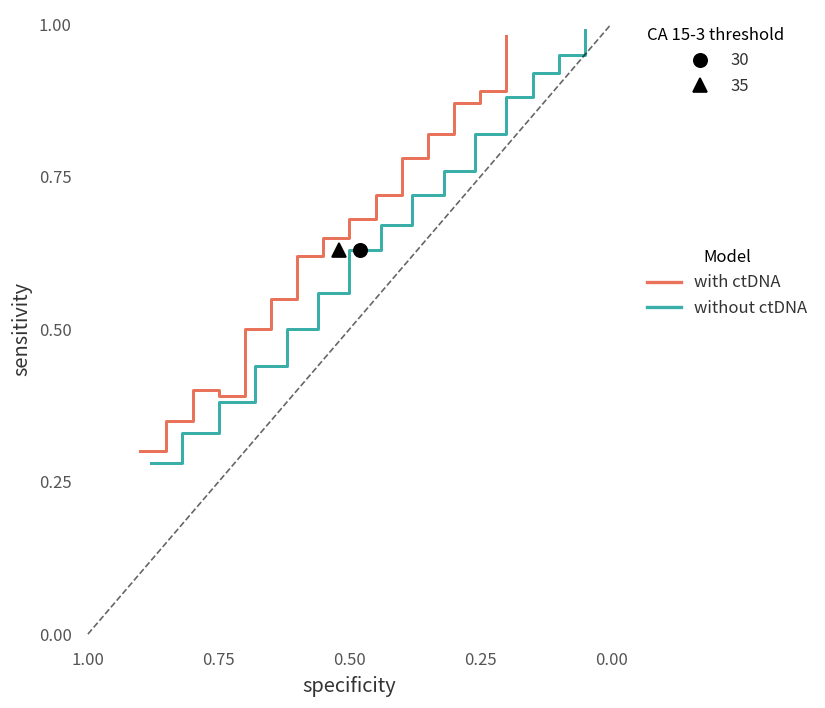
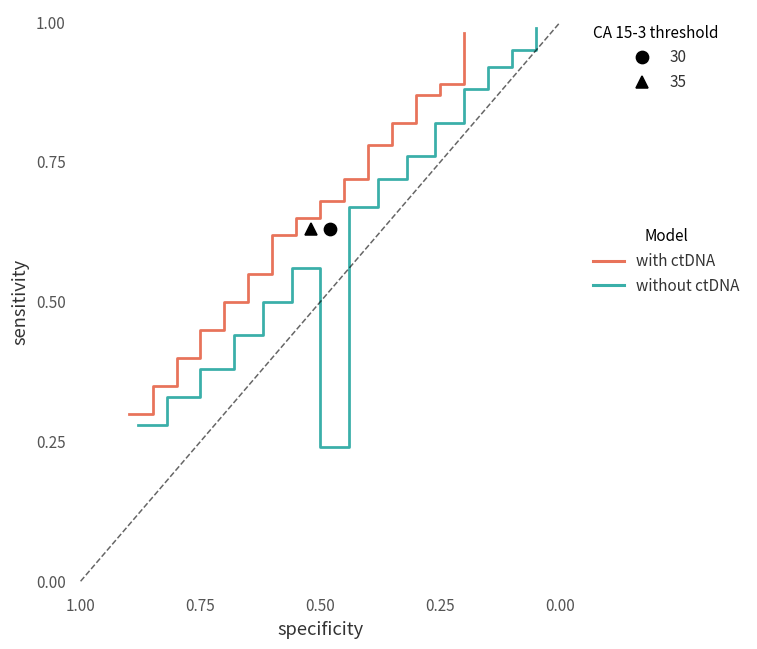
  {
    "with ctDNA": {
-     "0.75": 0.39,
+     "0.75": 0.45,
      "0.50": 0.68,
      "0.25": 0.89
    },
    "without ctDNA": {
      "0.75": 0.38,
-     "0.50": 0.63
+     "0.50": 0.24
    }
  }
